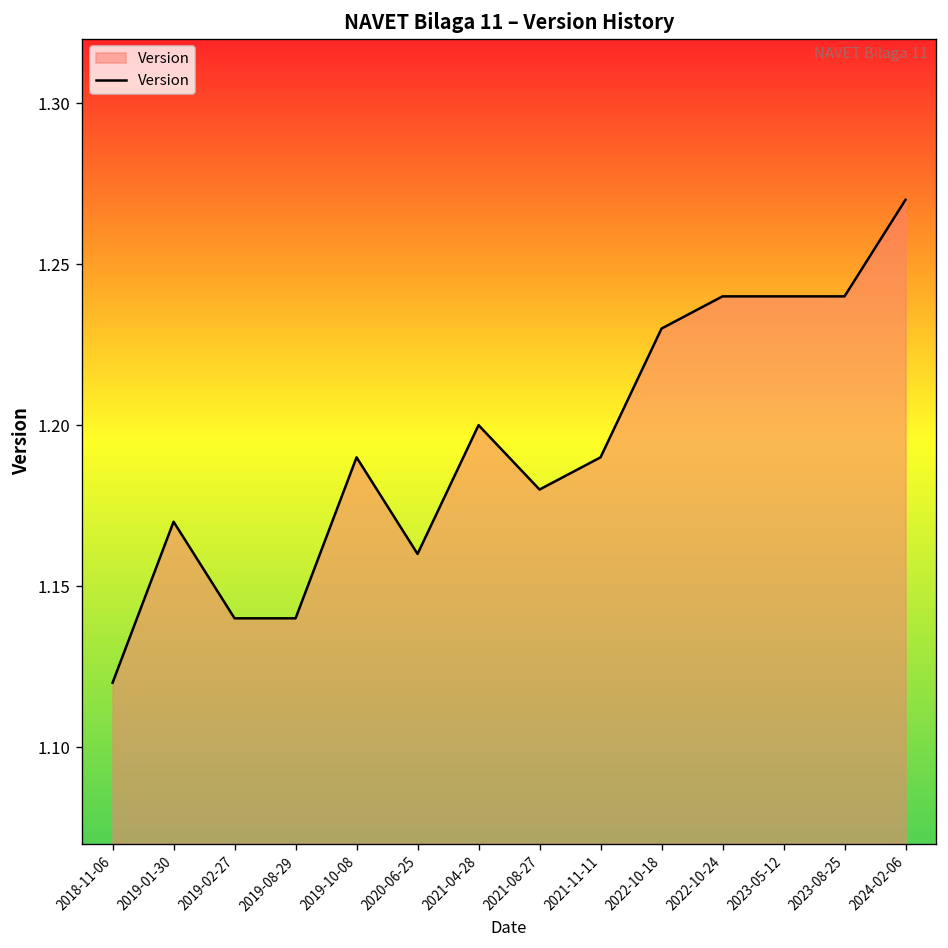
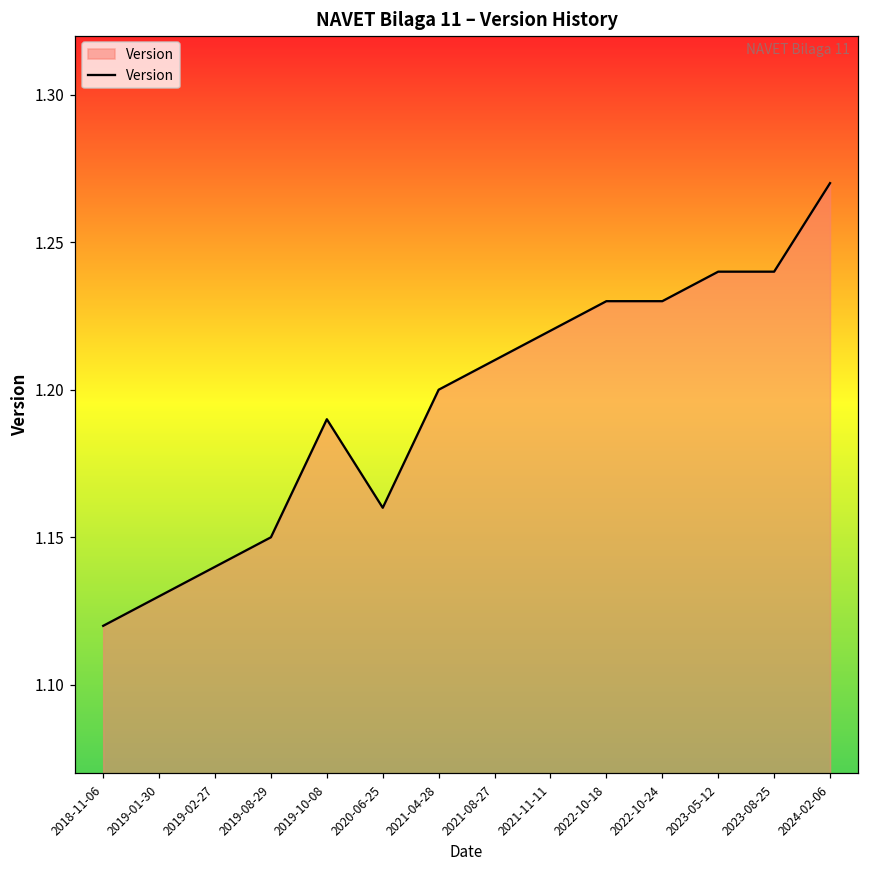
  {
    "2018-11-06": 1.12,
-   "2019-01-30": 1.17,
+   "2019-01-30": 1.13,
    "2019-02-27": 1.14,
-   "2019-08-29": 1.14,
+   "2019-08-29": 1.15,
    "2019-10-08": 1.19,
    "2020-06-25": 1.16,
    "2021-04-28": 1.20,
-   "2021-08-27": 1.18,
-   "2021-11-11": 1.19,
+   "2021-08-27": 1.21,
+   "2021-11-11": 1.22,
    "2022-10-18": 1.23,
-   "2022-10-24": 1.24,
+   "2022-10-24": 1.23,
    "2023-05-12": 1.24,
    "2023-08-25": 1.24,
    "2024-02-06": 1.27
  }
